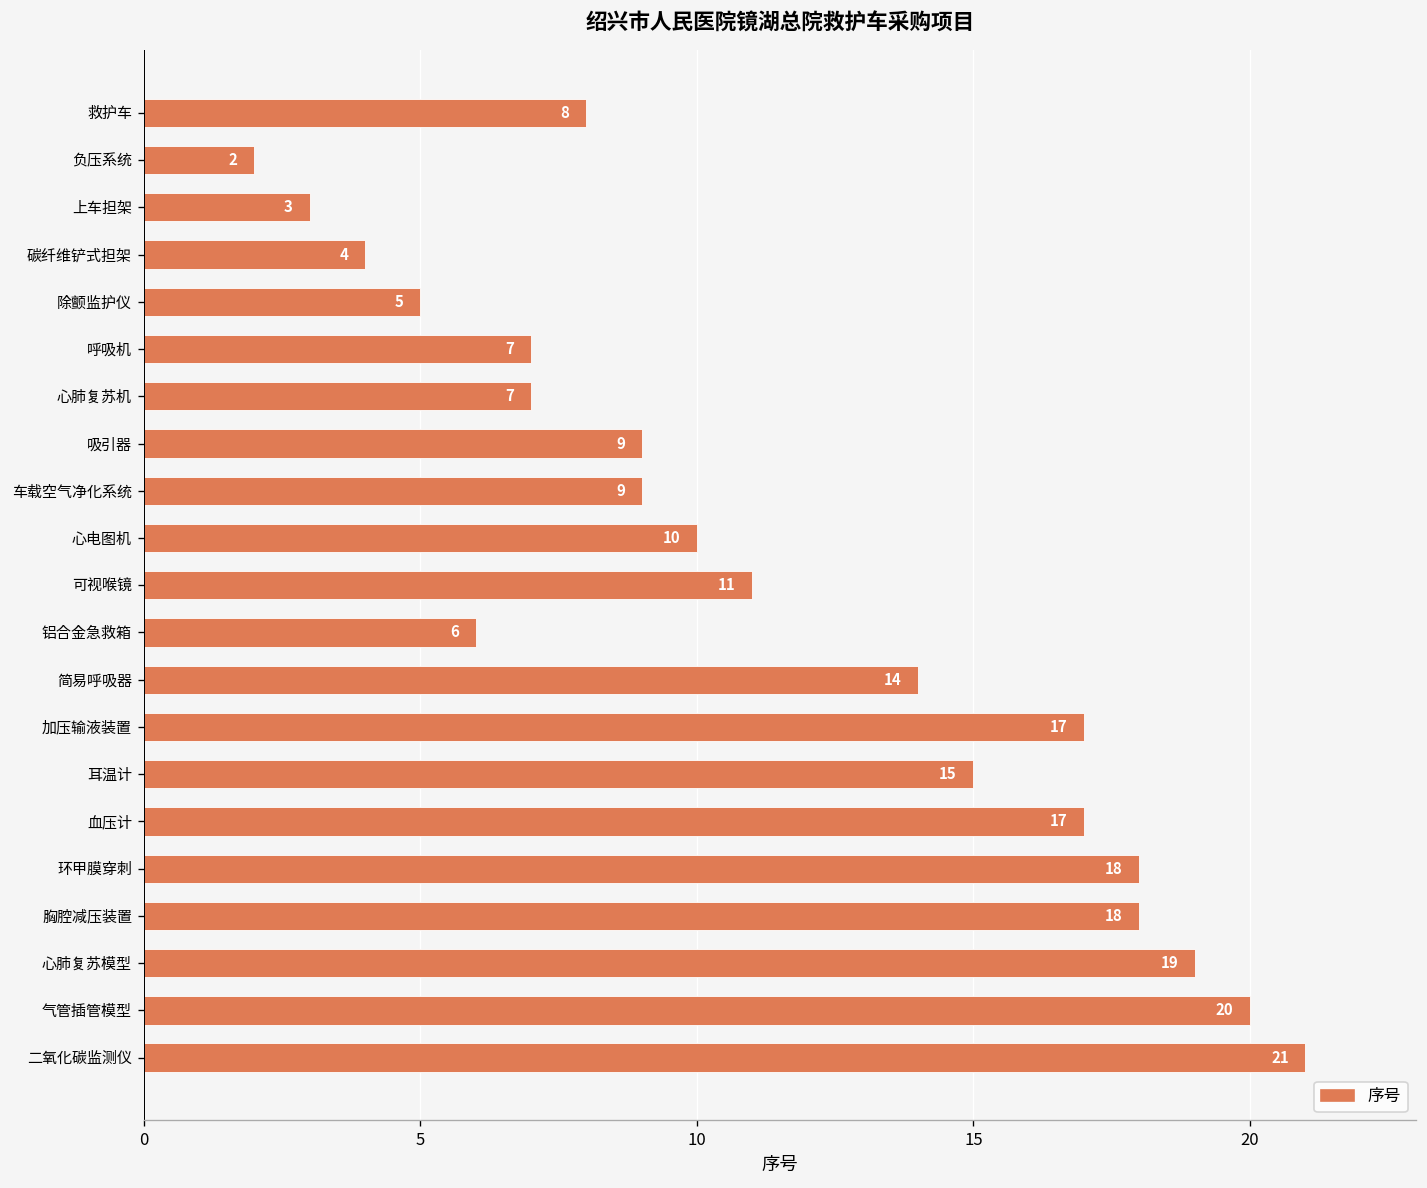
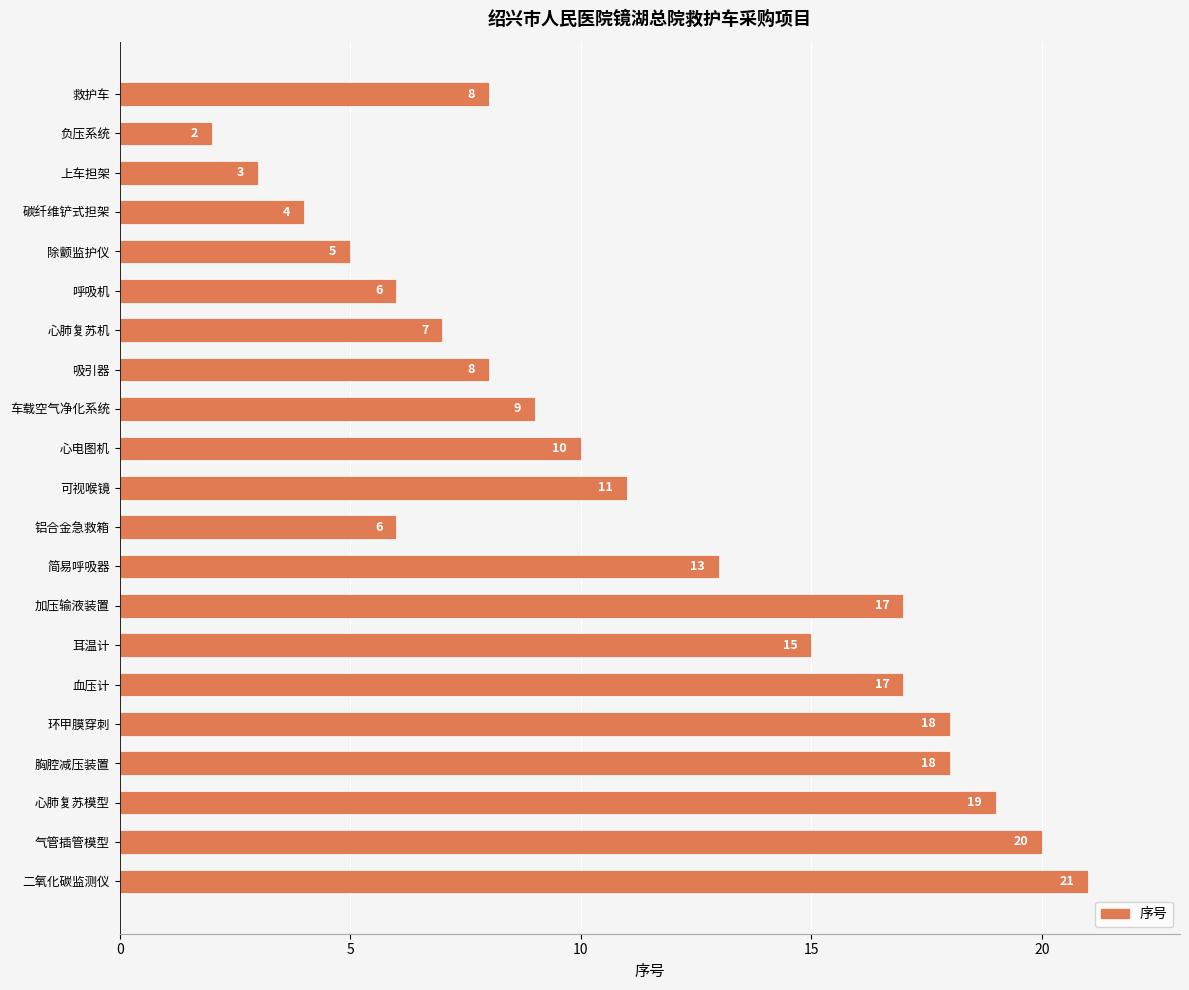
  {
    "救护车": 8,
    "负压系统": 2,
    "上车担架": 3,
    "碳纤维铲式担架": 4,
    "除颤监护仪": 5,
-   "呼吸机": 7,
+   "呼吸机": 6,
    "心肺复苏机": 7,
-   "吸引器": 9,
+   "吸引器": 8,
    "车载空气净化系统": 9,
    "心电图机": 10,
    "可视喉镜": 11,
    "铝合金急救箱": 6,
-   "简易呼吸器": 14,
+   "简易呼吸器": 13,
    "加压输液装置": 17,
    "耳温计": 15,
    "血压计": 17,
    "环甲膜穿刺": 18,
    "胸腔减压装置": 18,
    "心肺复苏模型": 19,
    "气管插管模型": 20,
    "二氧化碳监测仪": 21
  }
